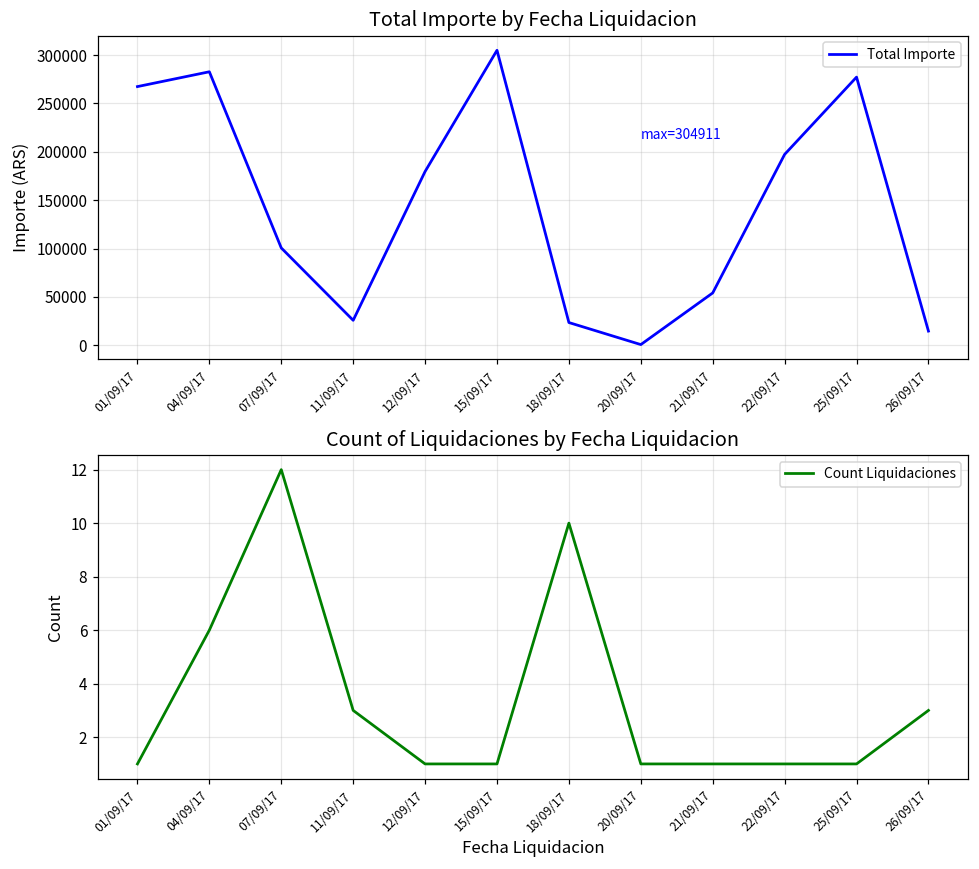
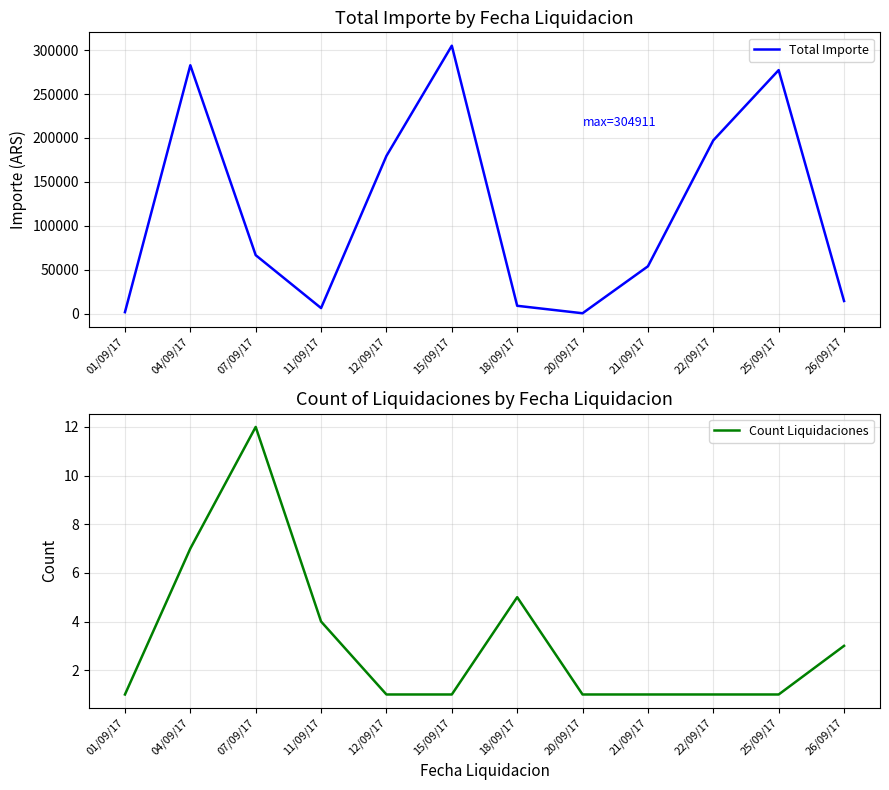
  {
    "Total Importe by Fecha Liquidacion": {
-     "01/09/17": 270000,
+     "01/09/17": 0,
      "04/09/17": 280000,
-     "07/09/17": 100000,
-     "11/09/17": 30000,
+     "07/09/17": 70000,
+     "11/09/17": 10000,
      "12/09/17": 180000,
      "15/09/17": 300000,
-     "18/09/17": 20000,
+     "18/09/17": 10000,
      "20/09/17": 0,
      "21/09/17": 50000,
      "22/09/17": 200000,
      "25/09/17": 280000,
      "26/09/17": 10000
    },
    "Count of Liquidaciones by Fecha Liquidacion": {
      "01/09/17": 1,
-     "04/09/17": 6,
+     "04/09/17": 7,
      "07/09/17": 12,
-     "11/09/17": 3,
+     "11/09/17": 4,
      "12/09/17": 1,
      "15/09/17": 1,
-     "18/09/17": 10,
+     "18/09/17": 5,
      "20/09/17": 1,
      "21/09/17": 1,
      "22/09/17": 1,
      "25/09/17": 1,
      "26/09/17": 3
    }
  }
